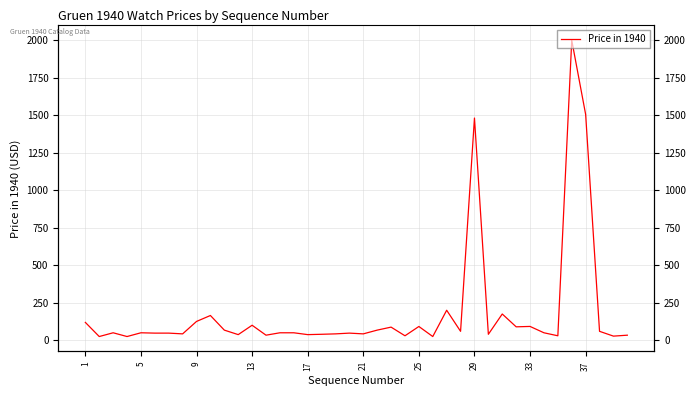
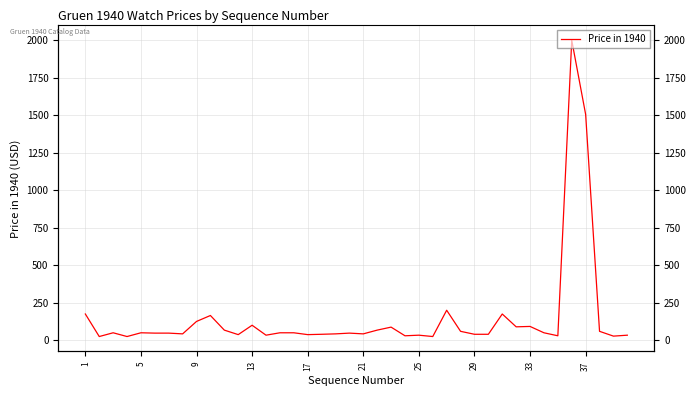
  {
-   "1": 120,
+   "1": 180,
    "5": 50,
    "9": 130,
    "13": 100,
    "17": 40,
    "21": 40,
-   "25": 90,
-   "29": 1480,
+   "25": 30,
+   "29": 40,
    "33": 90,
    "37": 1510
  }
